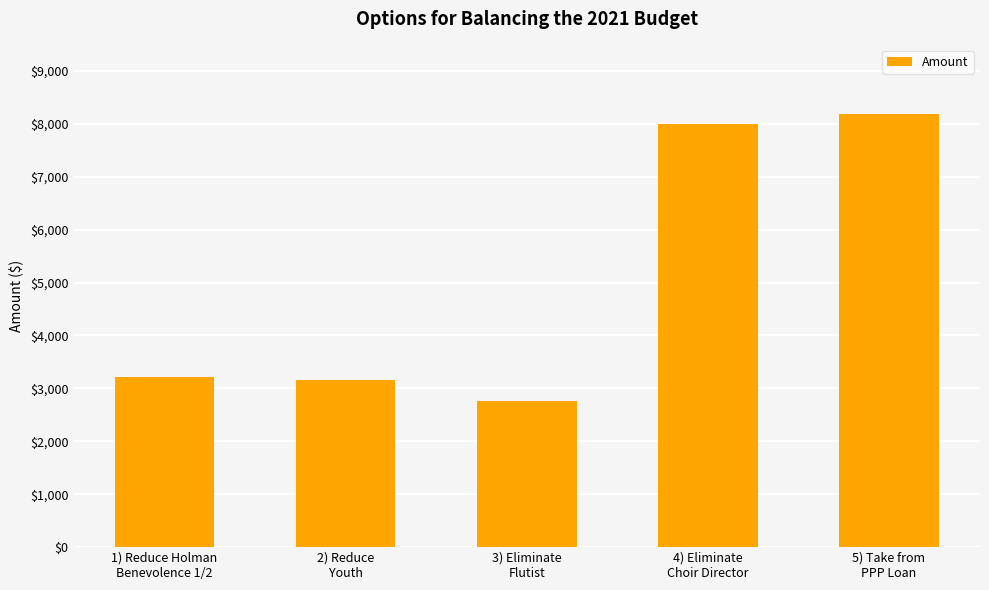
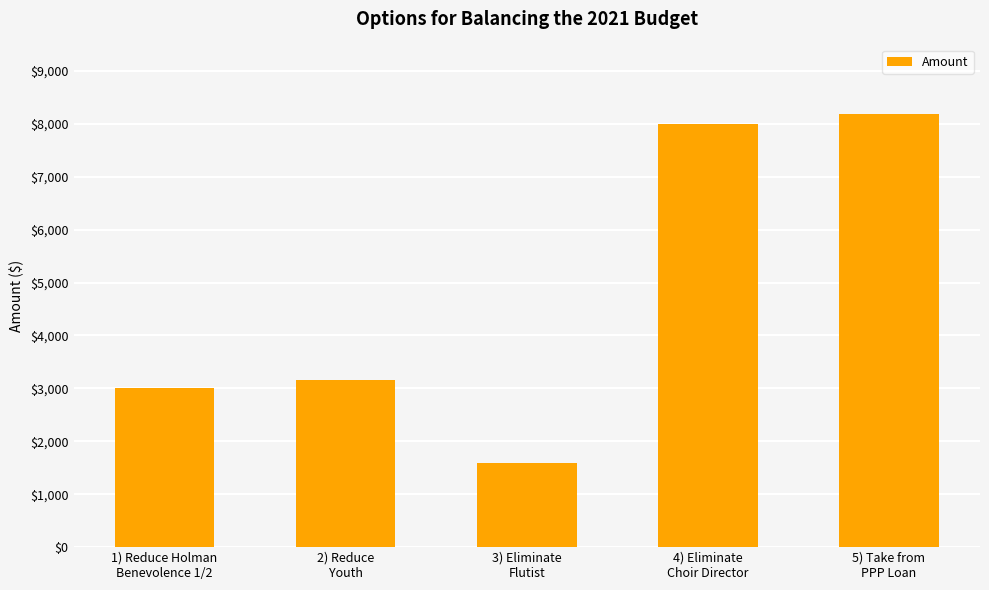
  {
-   "1) Reduce Holman Benevolence 1/2": "$3,200",
+   "1) Reduce Holman Benevolence 1/2": "$3,000",
    "2) Reduce Youth": "$3,200",
-   "3) Eliminate Flutist": "$2,800",
+   "3) Eliminate Flutist": "$1,600",
    "4) Eliminate Choir Director": "$8,000",
    "5) Take from PPP Loan": "$8,200"
  }
